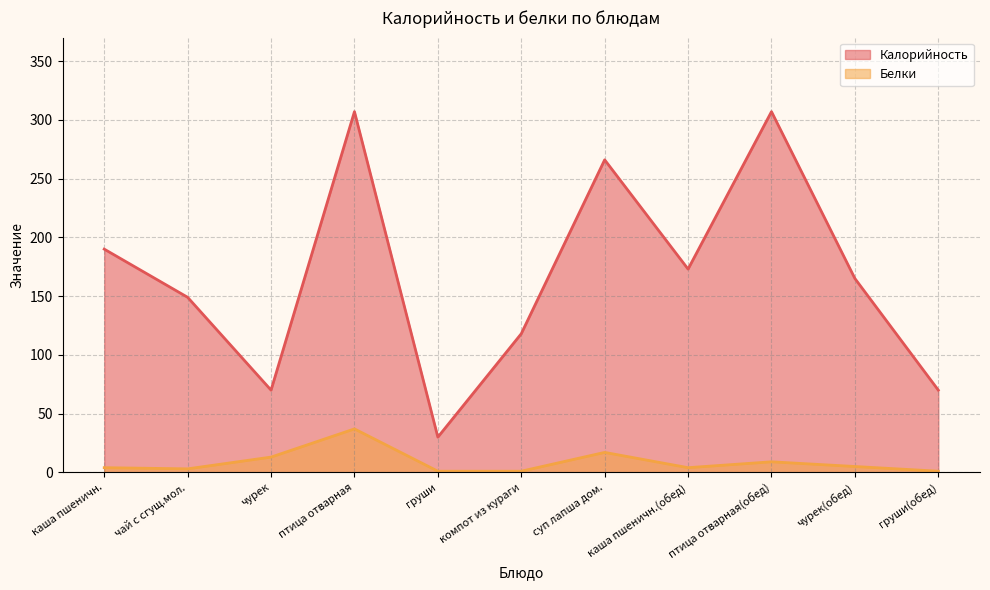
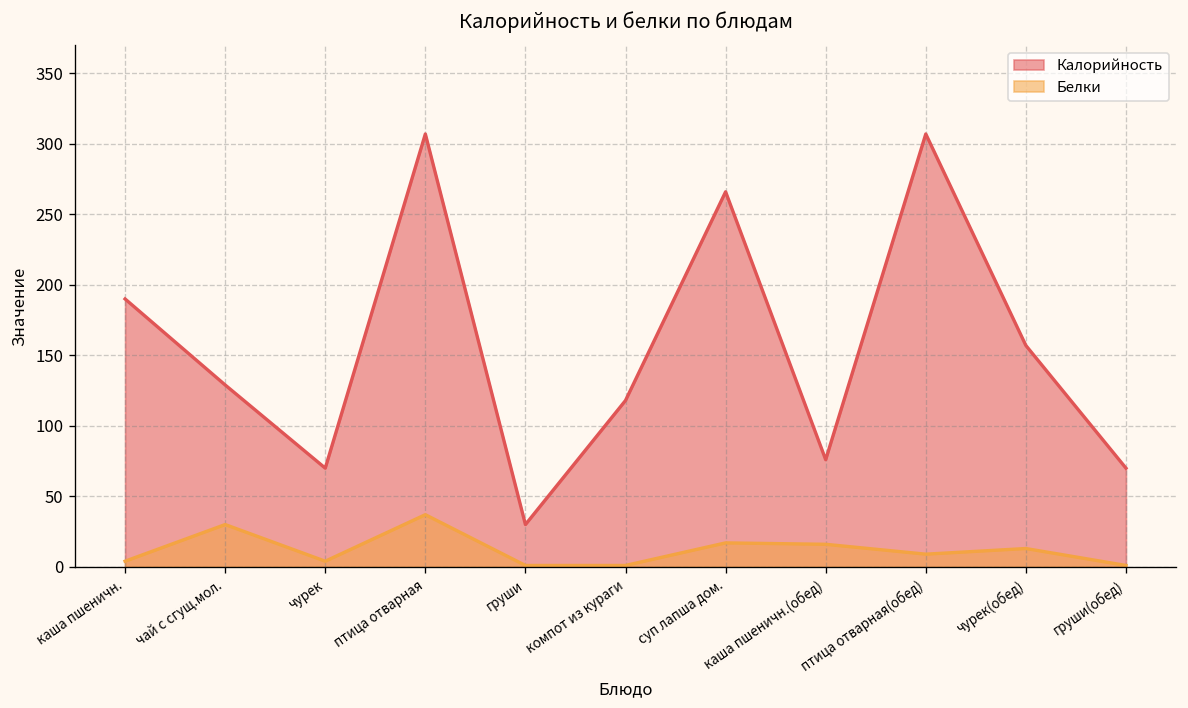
  {
    "Калорийность": {
      "каша пшеничн.": 190,
-     "чай с сгущ.мол.": 149,
+     "чай с сгущ.мол.": 129,
      "чурек": 70,
      "птица отварная": 307,
      "груши": 30,
      "компот из кураги": 118,
      "суп лапша дом.": 266,
-     "каша пшеничн.(обед)": 173,
+     "каша пшеничн.(обед)": 76,
      "птица отварная(обед)": 307,
-     "чурек(обед)": 165,
+     "чурек(обед)": 157,
      "груши(обед)": 70
    },
    "Белки": {
      "каша пшеничн.": 4,
-     "чай с сгущ.мол.": 3,
-     "чурек": 13,
+     "чай с сгущ.мол.": 30,
+     "чурек": 4,
      "птица отварная": 37,
      "груши": 1,
      "компот из кураги": 1,
      "суп лапша дом.": 17,
-     "каша пшеничн.(обед)": 4,
+     "каша пшеничн.(обед)": 16,
      "птица отварная(обед)": 9,
-     "чурек(обед)": 5,
+     "чурек(обед)": 13,
      "груши(обед)": 1
    }
  }
